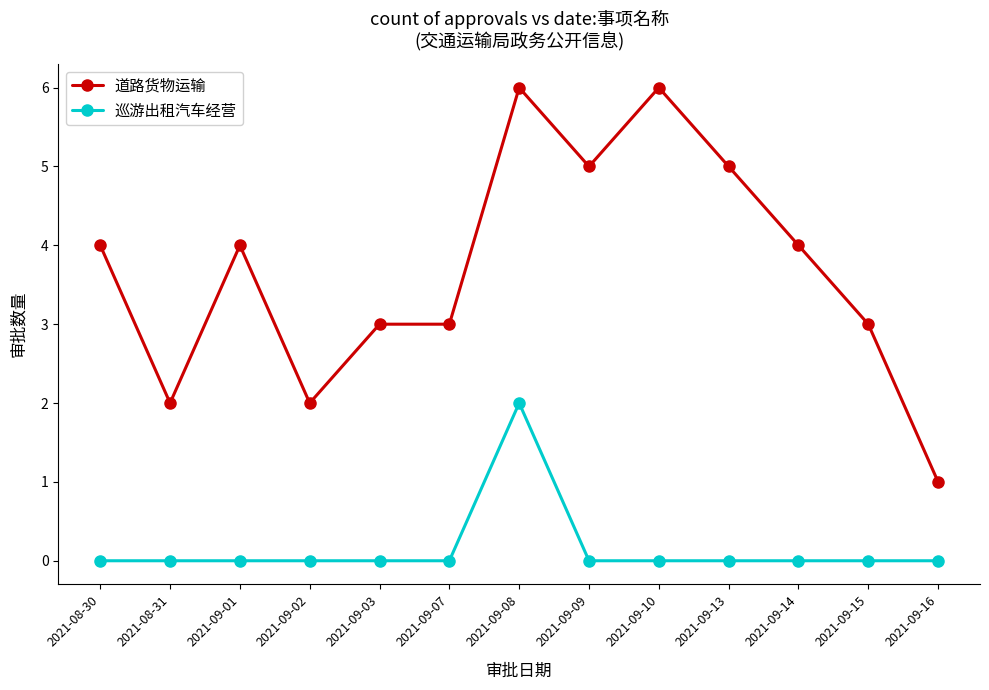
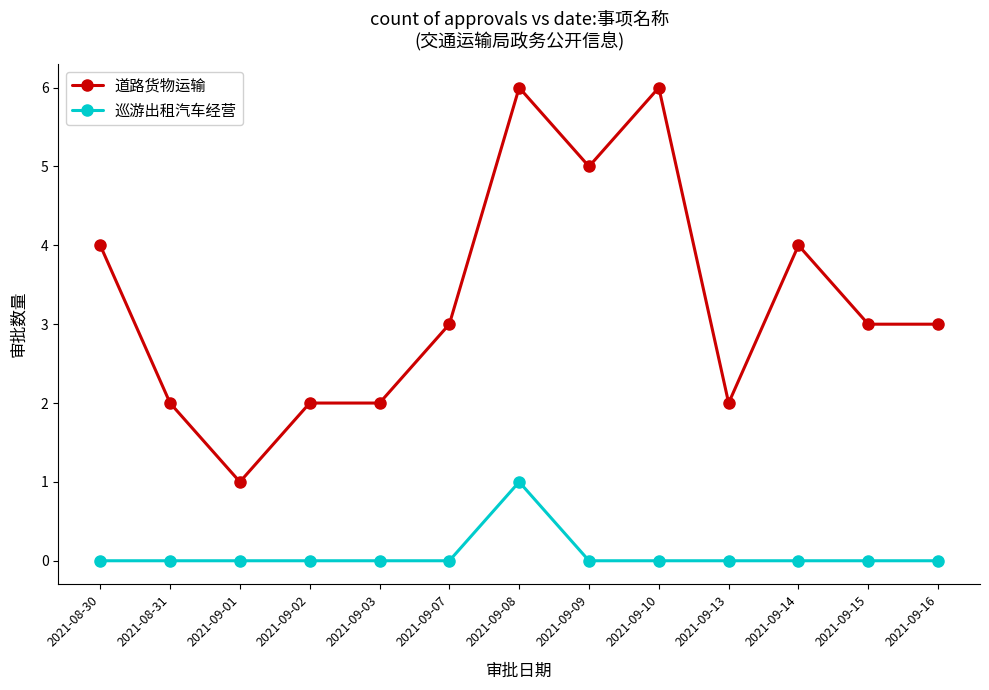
  {
    "道路货物运输": {
      "2021-08-30": 4,
      "2021-08-31": 2,
-     "2021-09-01": 4,
+     "2021-09-01": 1,
      "2021-09-02": 2,
-     "2021-09-03": 3,
+     "2021-09-03": 2,
      "2021-09-07": 3,
      "2021-09-08": 6,
      "2021-09-09": 5,
      "2021-09-10": 6,
-     "2021-09-13": 5,
+     "2021-09-13": 2,
      "2021-09-14": 4,
      "2021-09-15": 3,
-     "2021-09-16": 1
+     "2021-09-16": 3
    },
    "巡游出租汽车经营": {
      "2021-08-30": 0,
      "2021-08-31": 0,
      "2021-09-01": 0,
      "2021-09-02": 0,
      "2021-09-03": 0,
      "2021-09-07": 0,
-     "2021-09-08": 2,
+     "2021-09-08": 1,
      "2021-09-09": 0,
      "2021-09-10": 0,
      "2021-09-13": 0,
      "2021-09-14": 0,
      "2021-09-15": 0,
      "2021-09-16": 0
    }
  }
